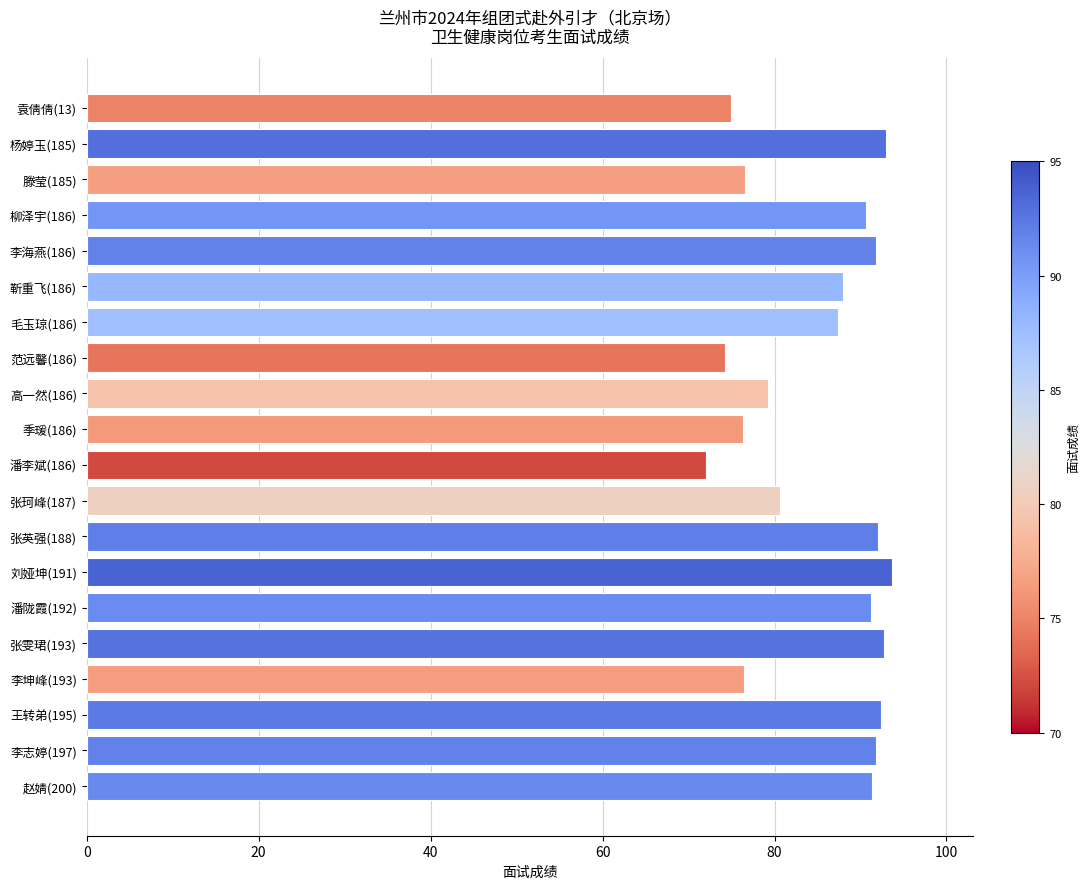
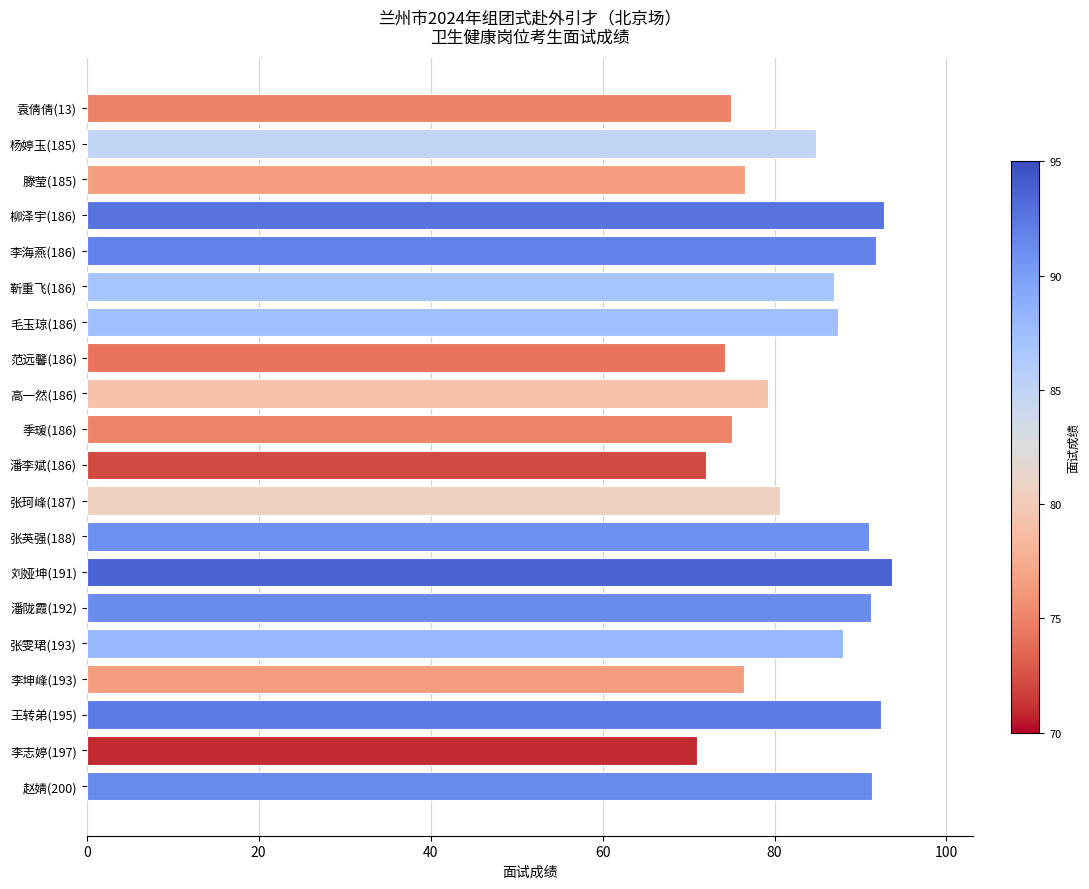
  {
    "袁倩倩(13)": 75,
-   "杨婷玉(185)": 93,
+   "杨婷玉(185)": 85,
    "滕莹(185)": 77,
-   "柳泽宇(186)": 91,
+   "柳泽宇(186)": 93,
    "李海燕(186)": 92,
-   "靳重飞(186)": 88,
+   "靳重飞(186)": 87,
    "毛玉琼(186)": 87,
    "范远馨(186)": 74,
    "高一然(186)": 79,
-   "季瑗(186)": 76,
+   "季瑗(186)": 75,
    "潘李斌(186)": 72,
    "张珂峰(187)": 81,
-   "张英强(188)": 92,
+   "张英强(188)": 91,
    "刘娅坤(191)": 94,
    "潘陇霞(192)": 91,
-   "张雯珺(193)": 93,
+   "张雯珺(193)": 88,
    "李坤峰(193)": 76,
    "王转弟(195)": 92,
-   "李志婷(197)": 92,
+   "李志婷(197)": 71,
    "赵婧(200)": 91
  }
